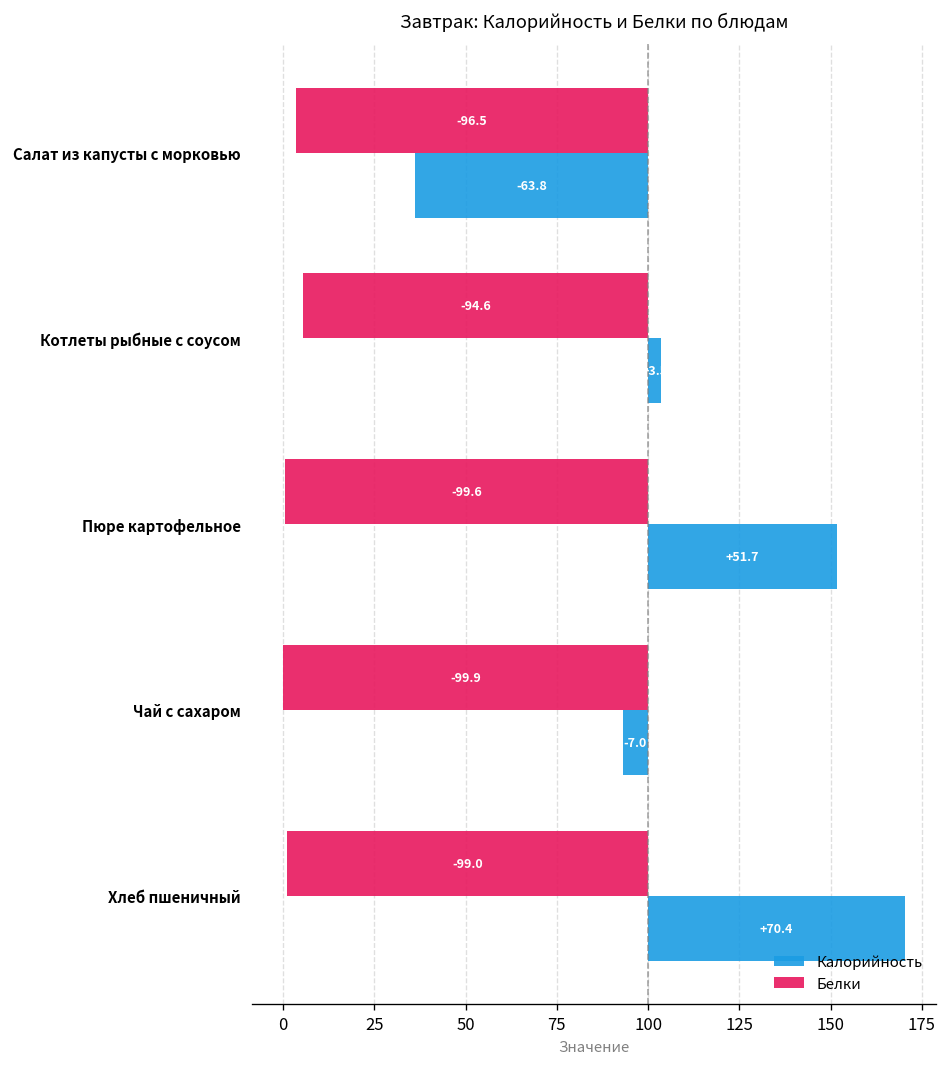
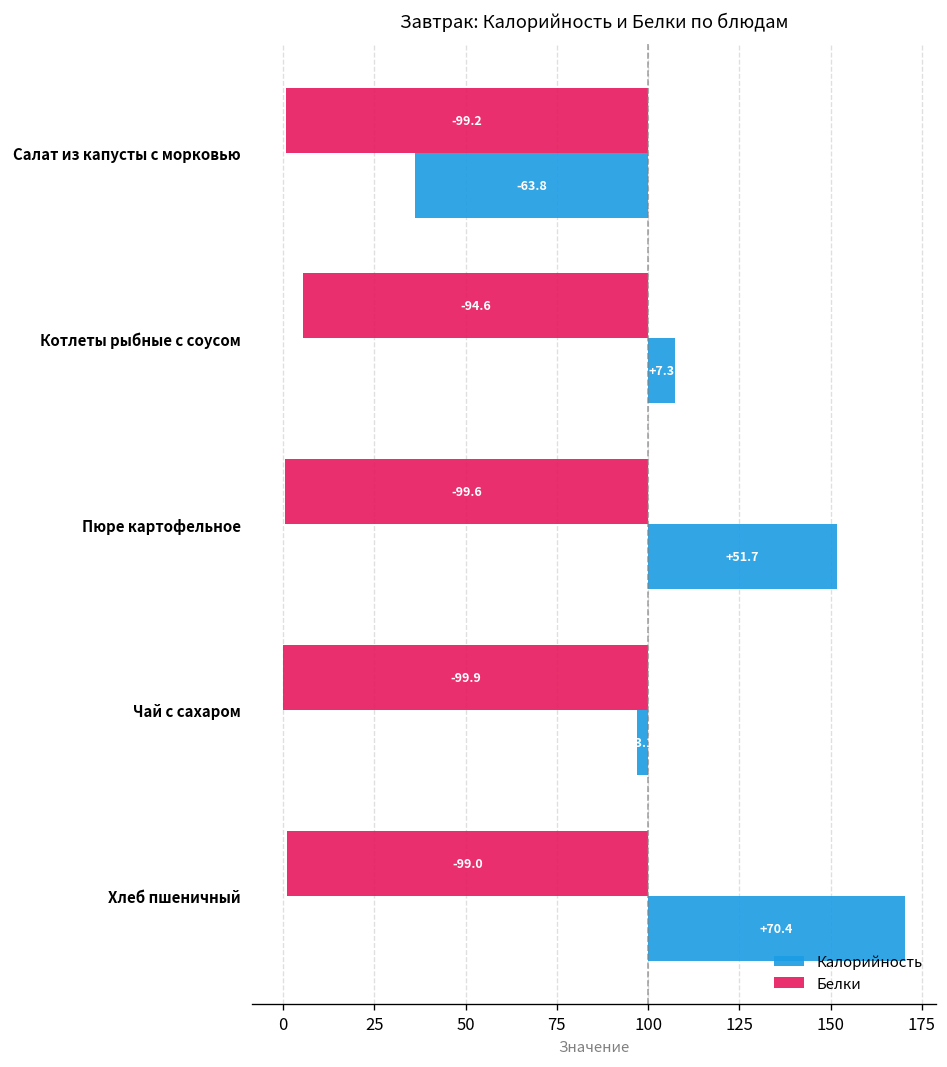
  {
    "Калорийность": {
-     "Котлеты рыбные с соусом": 104,
-     "Чай с сахаром": 93
+     "Котлеты рыбные с соусом": 107,
+     "Чай с сахаром": 97
    },
    "Белки": {
-     "Салат из капусты с морковью": -96.5,
+     "Салат из капусты с морковью": -99.2,
      "Котлеты рыбные с соусом": -94.6,
      "Пюре картофельное": -99.6,
      "Чай с сахаром": -99.9,
      "Хлеб пшеничный": -99.0
    }
  }
